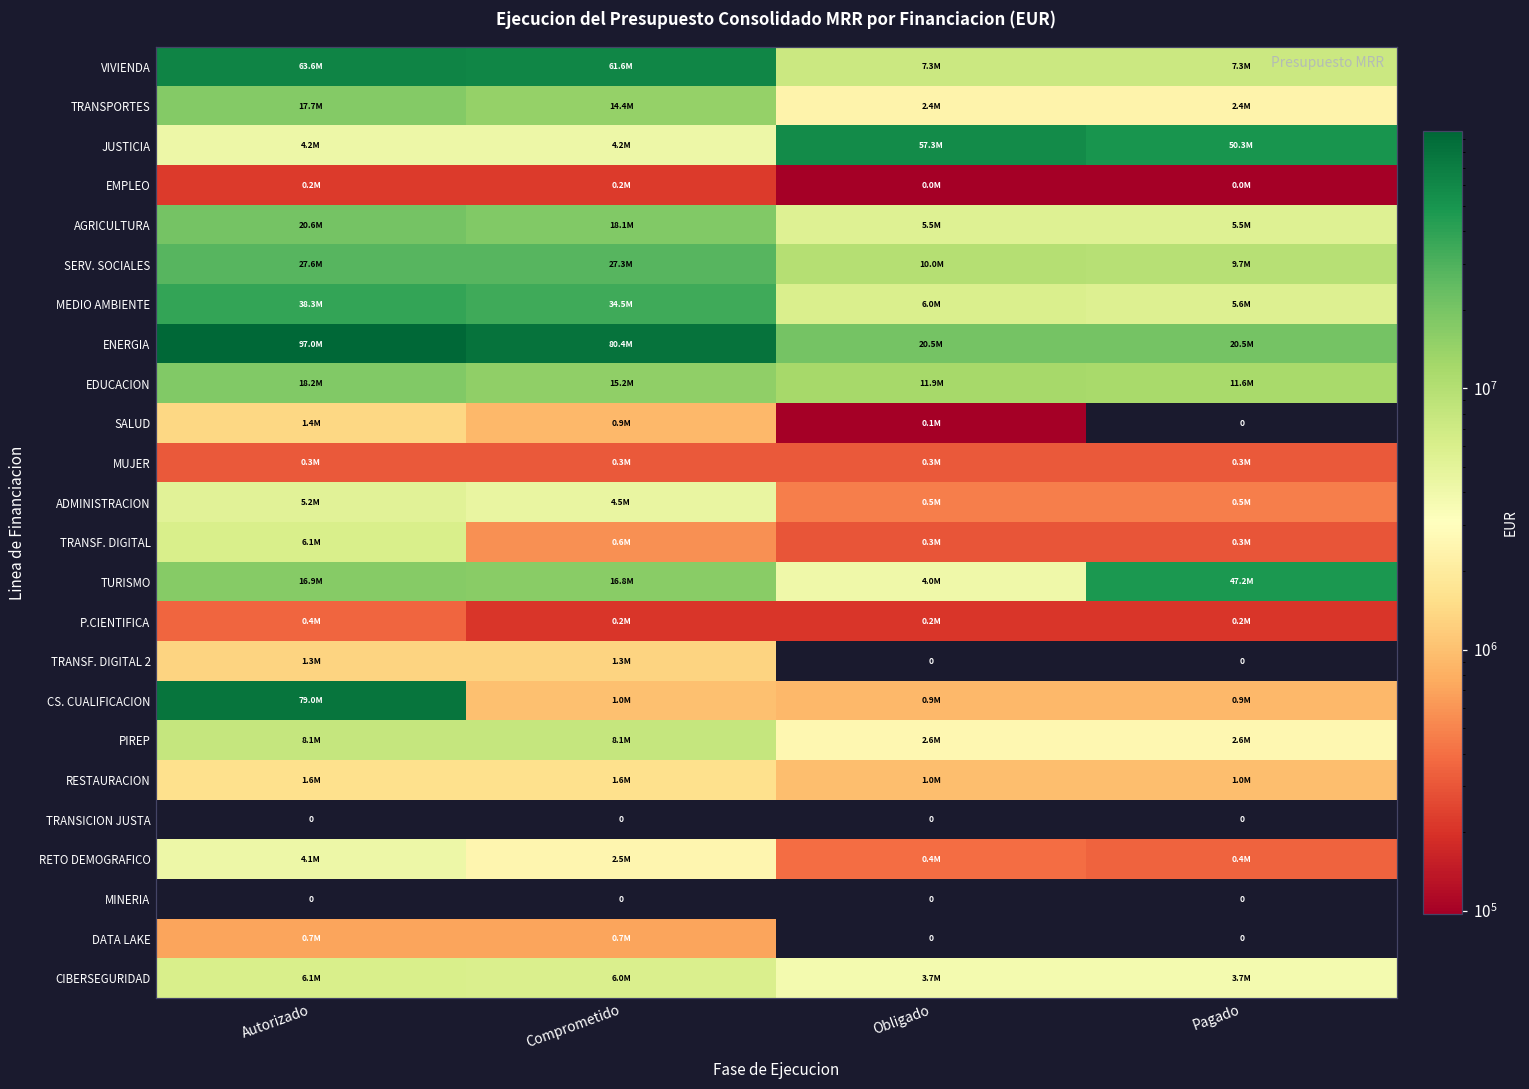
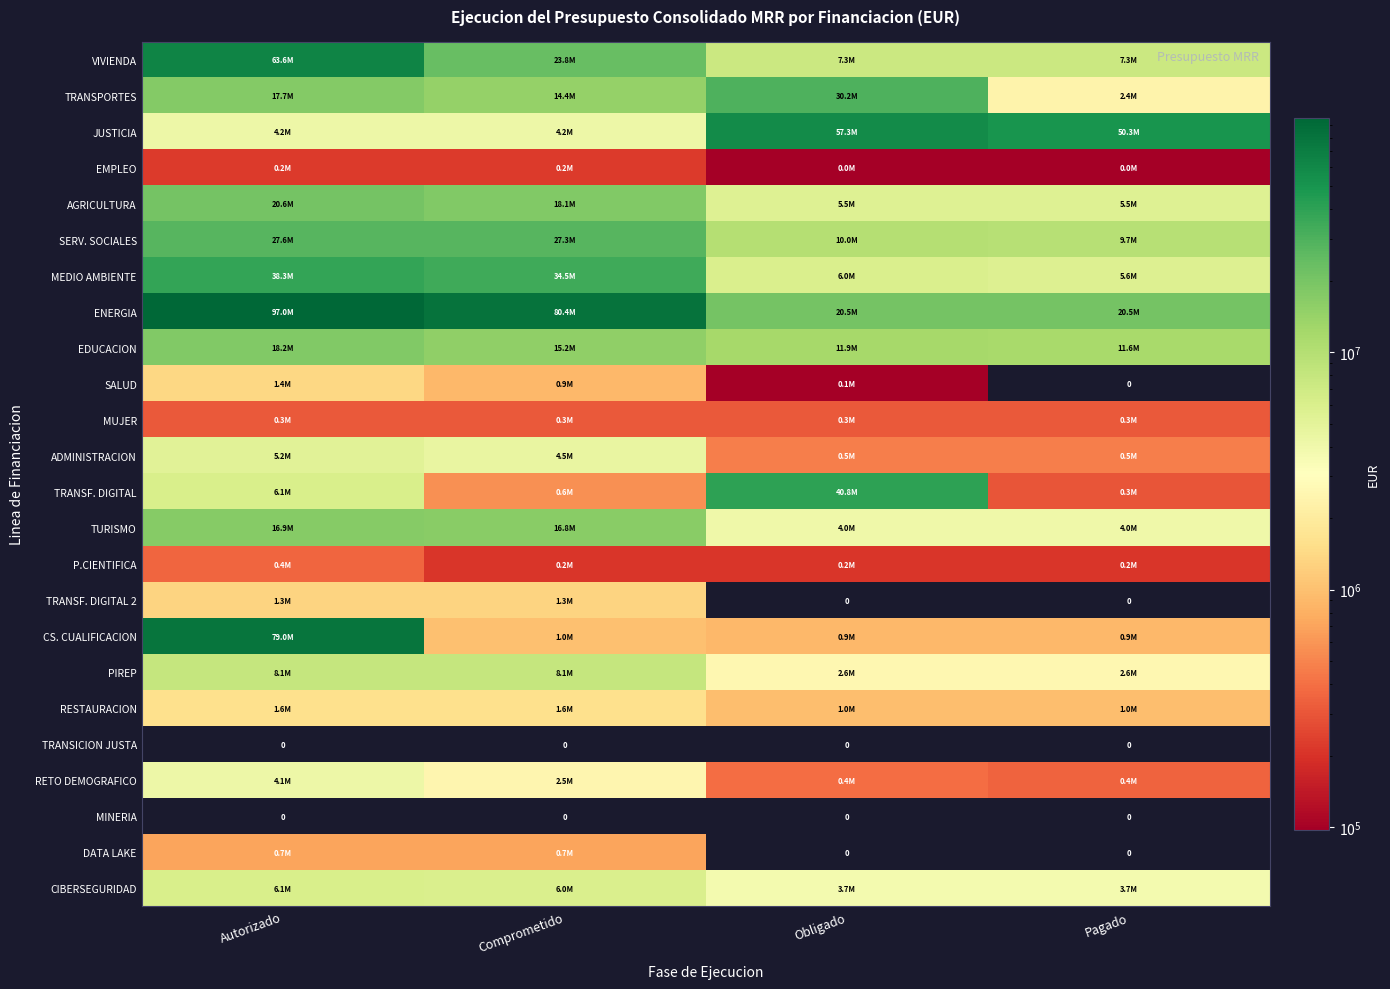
  {
    "VIVIENDA": {
      "Autorizado": "63.6M",
-     "Comprometido": "61.6M",
+     "Comprometido": "23.8M",
      "Obligado": "7.3M"
    },
    "TRANSPORTES": {
      "Autorizado": "17.7M",
      "Comprometido": "14.4M",
-     "Obligado": "2.4M",
+     "Obligado": "30.2M",
      "Pagado": "2.4M"
    },
    "JUSTICIA": {
      "Autorizado": "4.2M",
      "Comprometido": "4.2M",
      "Obligado": "57.3M",
      "Pagado": "50.3M"
    },
    "EMPLEO": {
      "Autorizado": "0.2M",
      "Comprometido": "0.2M",
      "Obligado": "0.0M",
      "Pagado": "0.0M"
    },
    "AGRICULTURA": {
      "Autorizado": "20.6M",
      "Comprometido": "18.1M",
      "Obligado": "5.5M",
      "Pagado": "5.5M"
    },
    "SERV. SOCIALES": {
      "Autorizado": "27.6M",
      "Comprometido": "27.3M",
      "Obligado": "10.0M",
      "Pagado": "9.7M"
    },
    "MEDIO AMBIENTE": {
      "Autorizado": "38.3M",
      "Comprometido": "34.5M",
      "Obligado": "6.0M",
      "Pagado": "5.6M"
    },
    "ENERGIA": {
      "Autorizado": "97.0M",
      "Comprometido": "80.4M",
      "Obligado": "20.5M",
      "Pagado": "20.5M"
    },
    "EDUCACION": {
      "Autorizado": "18.2M",
      "Comprometido": "15.2M",
      "Obligado": "11.9M",
      "Pagado": "11.6M"
    },
    "SALUD": {
      "Autorizado": "1.4M",
      "Comprometido": "0.9M",
      "Obligado": "0.1M",
      "Pagado": "0"
    },
    "MUJER": {
      "Autorizado": "0.3M",
      "Comprometido": "0.3M",
      "Obligado": "0.3M",
      "Pagado": "0.3M"
    },
    "ADMINISTRACION": {
      "Autorizado": "5.2M",
      "Comprometido": "4.5M",
      "Obligado": "0.5M",
      "Pagado": "0.5M"
    },
    "TRANSF. DIGITAL": {
      "Autorizado": "6.1M",
      "Comprometido": "0.6M",
-     "Obligado": "0.3M",
+     "Obligado": "40.8M",
      "Pagado": "0.3M"
    },
    "TURISMO": {
      "Autorizado": "16.9M",
      "Comprometido": "16.8M",
      "Obligado": "4.0M",
-     "Pagado": "47.2M"
+     "Pagado": "4.0M"
    },
    "P.CIENTIFICA": {
      "Autorizado": "0.4M",
      "Comprometido": "0.2M",
      "Obligado": "0.2M",
      "Pagado": "0.2M"
    },
    "TRANSF. DIGITAL 2": {
      "Autorizado": "1.3M",
      "Comprometido": "1.3M",
      "Obligado": "0",
      "Pagado": "0"
    },
    "CS. CUALIFICACION": {
      "Autorizado": "79.0M",
      "Comprometido": "1.0M",
      "Obligado": "0.9M",
      "Pagado": "0.9M"
    },
    "PIREP": {
      "Autorizado": "8.1M",
      "Comprometido": "8.1M",
      "Obligado": "2.6M",
      "Pagado": "2.6M"
    },
    "RESTAURACION": {
      "Autorizado": "1.6M",
      "Comprometido": "1.6M",
      "Obligado": "1.0M",
      "Pagado": "1.0M"
    },
    "TRANSICION JUSTA": {
      "Autorizado": "0",
      "Comprometido": "0",
      "Obligado": "0",
      "Pagado": "0"
    },
    "RETO DEMOGRAFICO": {
      "Autorizado": "4.1M",
      "Comprometido": "2.5M",
      "Obligado": "0.4M",
      "Pagado": "0.4M"
    },
    "MINERIA": {
      "Autorizado": "0",
      "Comprometido": "0",
      "Obligado": "0",
      "Pagado": "0"
    },
    "DATA LAKE": {
      "Autorizado": "0.7M",
      "Comprometido": "0.7M",
      "Obligado": "0",
      "Pagado": "0"
    },
    "CIBERSEGURIDAD": {
      "Autorizado": "6.1M",
      "Comprometido": "6.0M",
      "Obligado": "3.7M",
      "Pagado": "3.7M"
    }
  }
